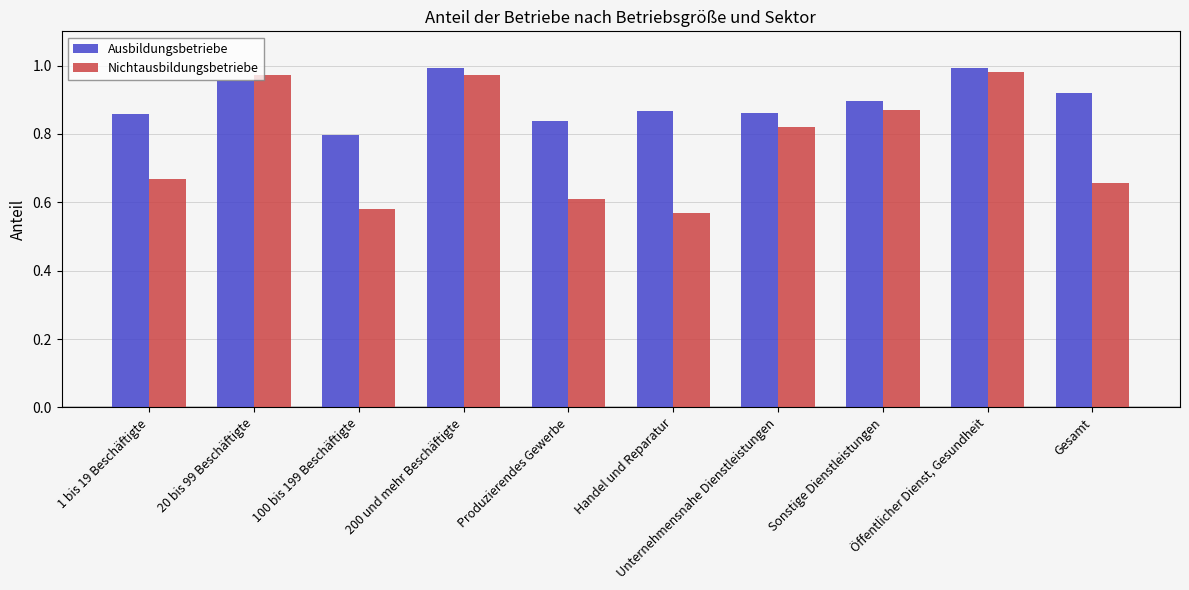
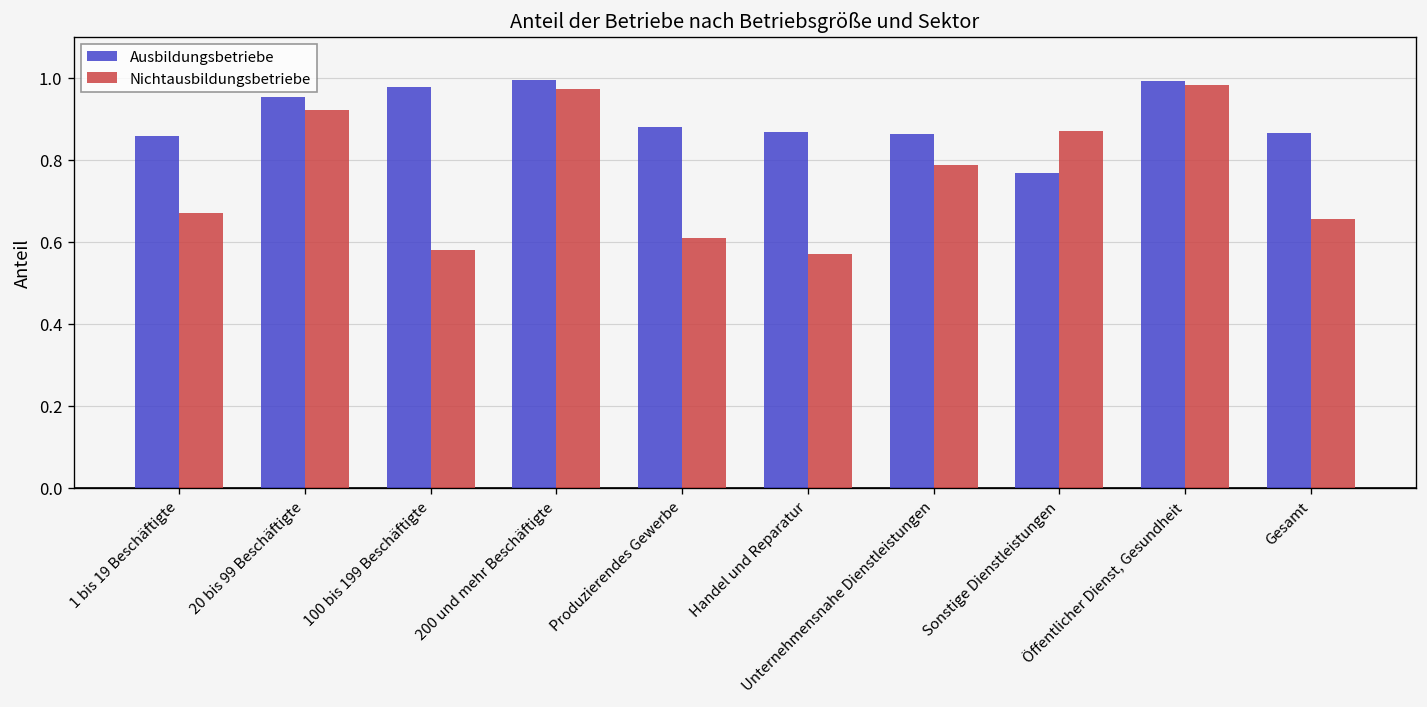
  {
    "Ausbildungsbetriebe": {
      "1 bis 19 Beschäftigte": 0.86,
      "20 bis 99 Beschäftigte": 0.95,
-     "100 bis 199 Beschäftigte": 0.80,
+     "100 bis 199 Beschäftigte": 0.98,
      "200 und mehr Beschäftigte": 0.99,
-     "Produzierendes Gewerbe": 0.84,
+     "Produzierendes Gewerbe": 0.88,
      "Handel und Reparatur": 0.87,
      "Unternehmensnahe Dienstleistungen": 0.86,
-     "Sonstige Dienstleistungen": 0.90,
+     "Sonstige Dienstleistungen": 0.77,
      "Öffentlicher Dienst, Gesundheit": 0.99,
-     "Gesamt": 0.92
+     "Gesamt": 0.86
    },
    "Nichtausbildungsbetriebe": {
      "1 bis 19 Beschäftigte": 0.67,
-     "20 bis 99 Beschäftigte": 0.97,
+     "20 bis 99 Beschäftigte": 0.92,
      "100 bis 199 Beschäftigte": 0.58,
      "200 und mehr Beschäftigte": 0.97,
      "Produzierendes Gewerbe": 0.61,
      "Handel und Reparatur": 0.57,
-     "Unternehmensnahe Dienstleistungen": 0.82,
+     "Unternehmensnahe Dienstleistungen": 0.79,
      "Sonstige Dienstleistungen": 0.87,
      "Öffentlicher Dienst, Gesundheit": 0.98,
      "Gesamt": 0.66
    }
  }
